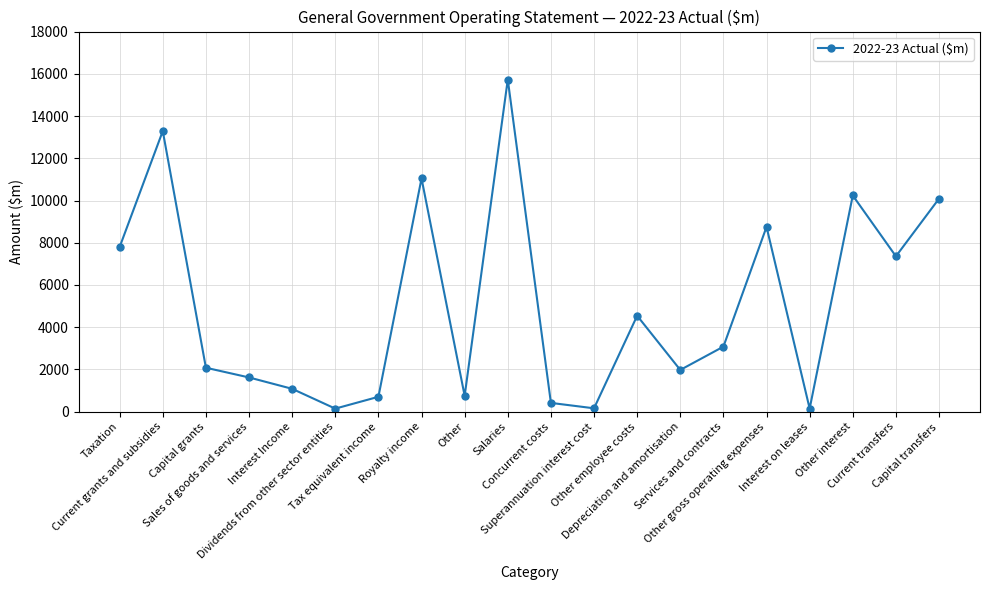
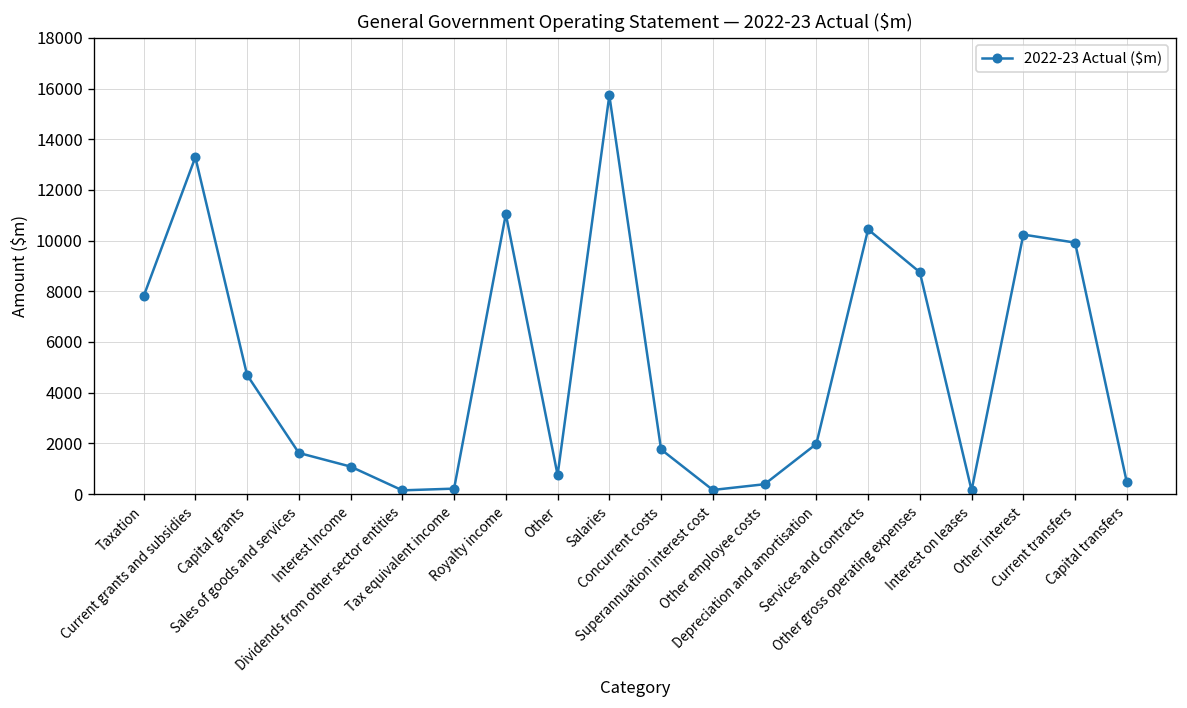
  {
    "Taxation": 7800,
    "Current grants and subsidies": 13300,
-   "Capital grants": 2100,
+   "Capital grants": 4700,
    "Sales of goods and services": 1600,
    "Interest Income": 1100,
    "Dividends from other sector entities": 100,
-   "Tax equivalent income": 700,
+   "Tax equivalent income": 200,
    "Royalty income": 11000,
    "Other": 800,
    "Salaries": 15700,
-   "Concurrent costs": 400,
+   "Concurrent costs": 1800,
    "Superannuation interest cost": 200,
-   "Other employee costs": 4500,
+   "Other employee costs": 400,
    "Depreciation and amortisation": 2000,
-   "Services and contracts": 3100,
+   "Services and contracts": 10400,
    "Other gross operating expenses": 8800,
    "Interest on leases": 100,
    "Other interest": 10200,
-   "Current transfers": 7400,
-   "Capital transfers": 10100
+   "Current transfers": 9900,
+   "Capital transfers": 500
  }
